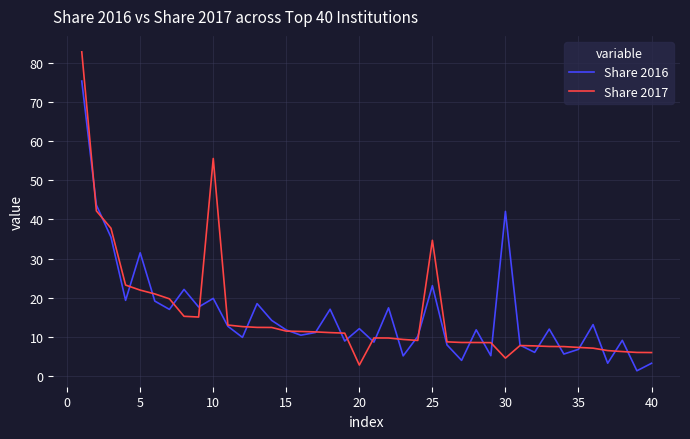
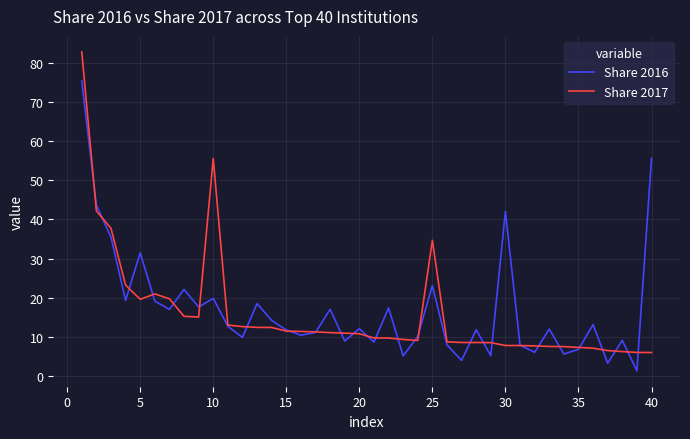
  {
    "Share 2016": {
      "5": 31,
      "10": 20,
      "20": 12,
      "25": 23,
      "30": 42,
-     "40": 3
+     "40": 56
    },
    "Share 2017": {
-     "5": 22,
+     "5": 20,
      "10": 56,
-     "20": 3,
+     "20": 11,
      "25": 35,
-     "30": 5,
+     "30": 8,
      "40": 6
    }
  }
